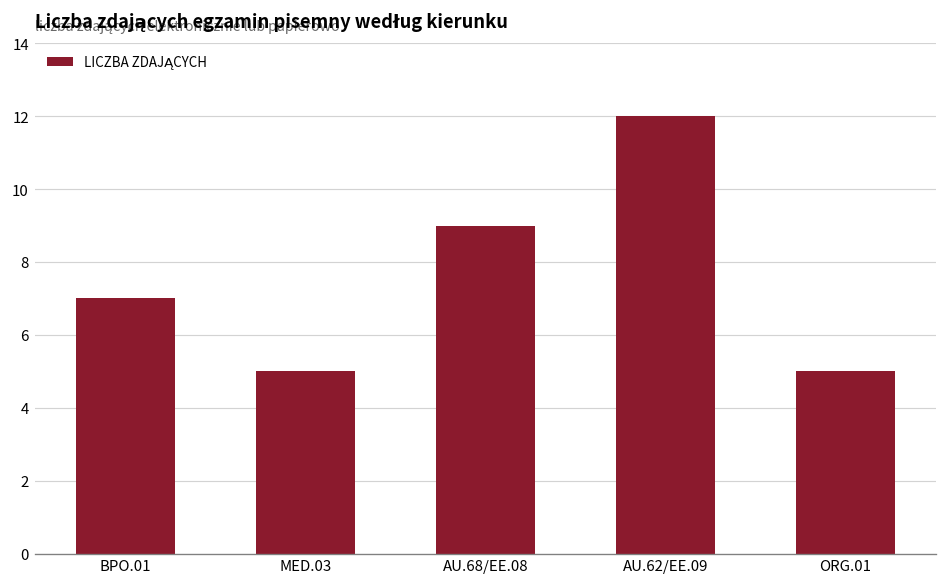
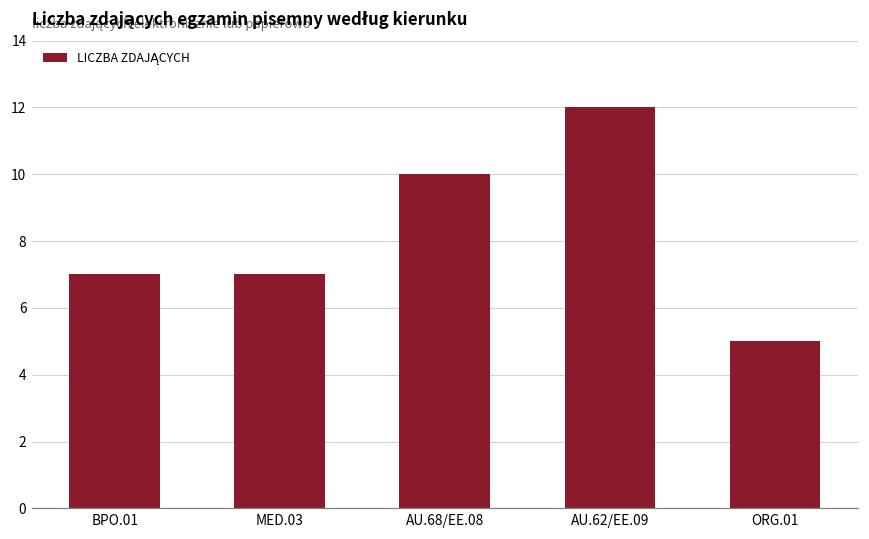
  {
    "BPO.01": 7,
-   "MED.03": 5,
-   "AU.68/EE.08": 9,
+   "MED.03": 7,
+   "AU.68/EE.08": 10,
    "AU.62/EE.09": 12,
    "ORG.01": 5
  }
